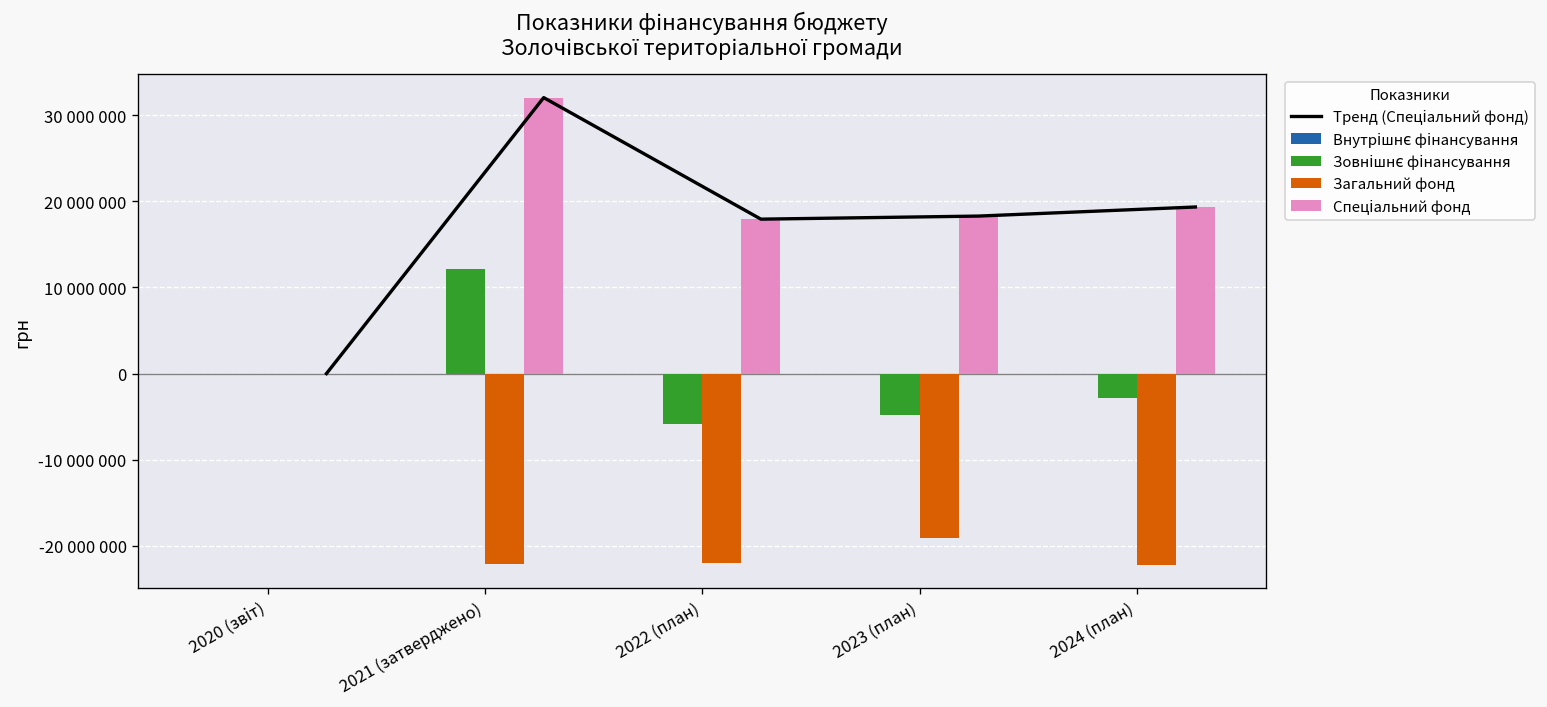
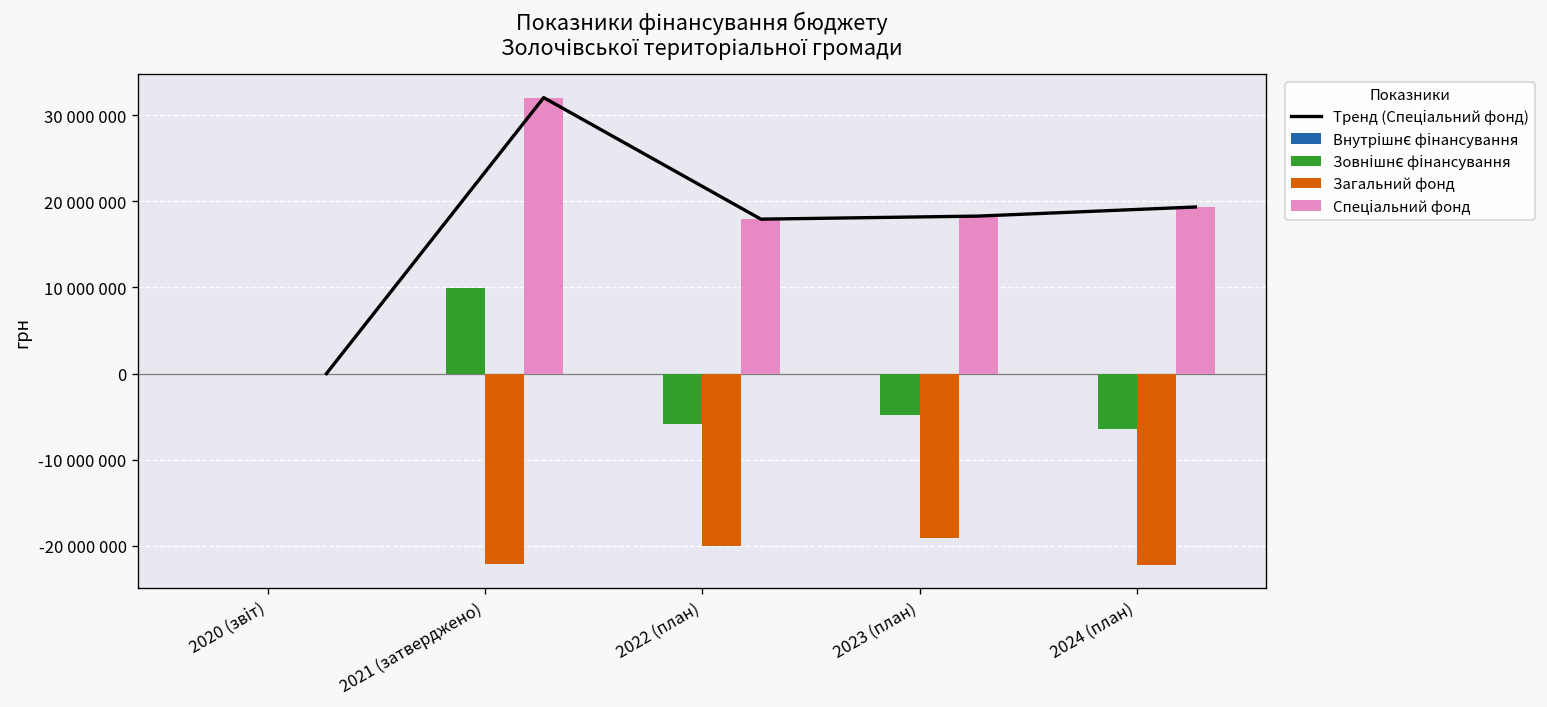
  {
    "Внутрішнє фінансування": {
      "2020 (звіт)": 0,
      "2021 (затверджено)": 0,
      "2022 (план)": 0,
      "2023 (план)": 0,
      "2024 (план)": 0
    },
    "Зовнішнє фінансування": {
      "2020 (звіт)": 0,
-     "2021 (затверджено)": 12000000,
+     "2021 (затверджено)": 10000000,
      "2022 (план)": -6000000,
      "2023 (план)": -5000000,
-     "2024 (план)": -3000000
+     "2024 (план)": -6000000
    },
    "Загальний фонд": {
      "2020 (звіт)": 0,
      "2021 (затверджено)": -22000000,
-     "2022 (план)": -22000000,
+     "2022 (план)": -20000000,
      "2023 (план)": -19000000,
      "2024 (план)": -22000000
    },
    "Спеціальний фонд": {
      "2020 (звіт)": 0,
      "2021 (затверджено)": 32000000,
      "2022 (план)": 18000000,
      "2023 (план)": 18000000,
      "2024 (план)": 19000000
    }
  }
